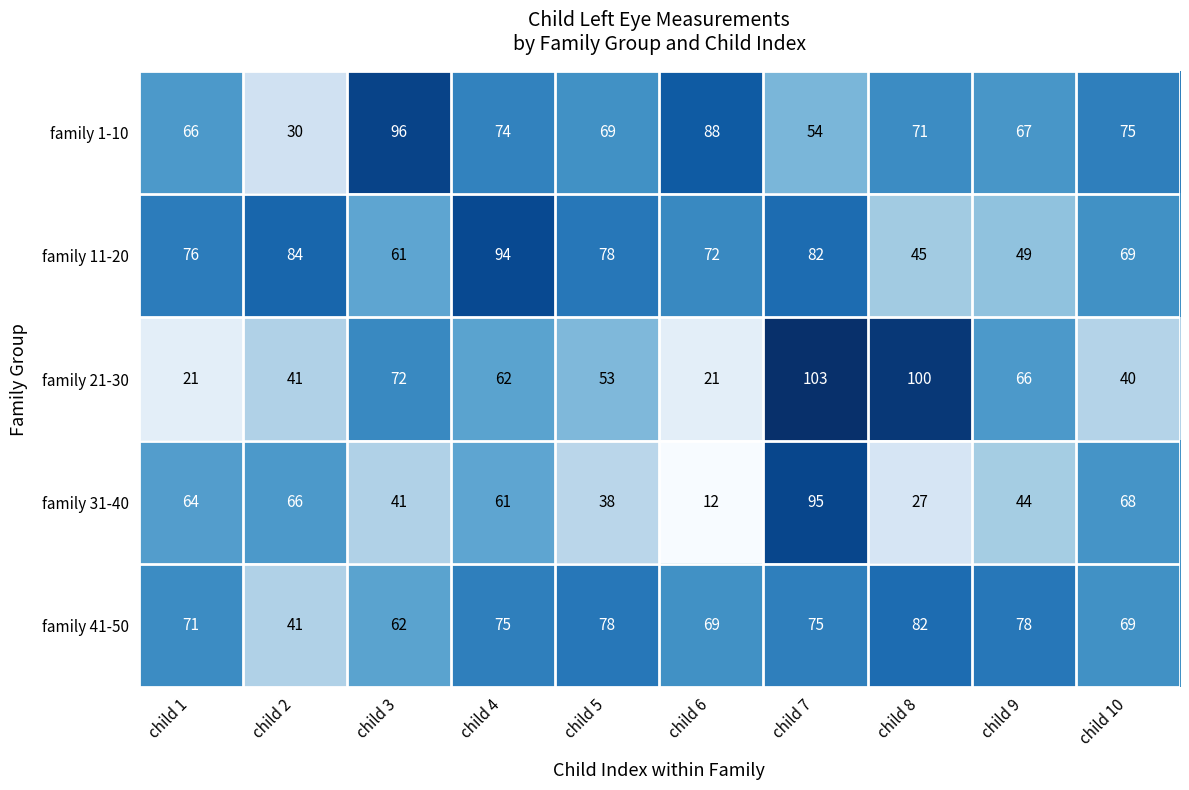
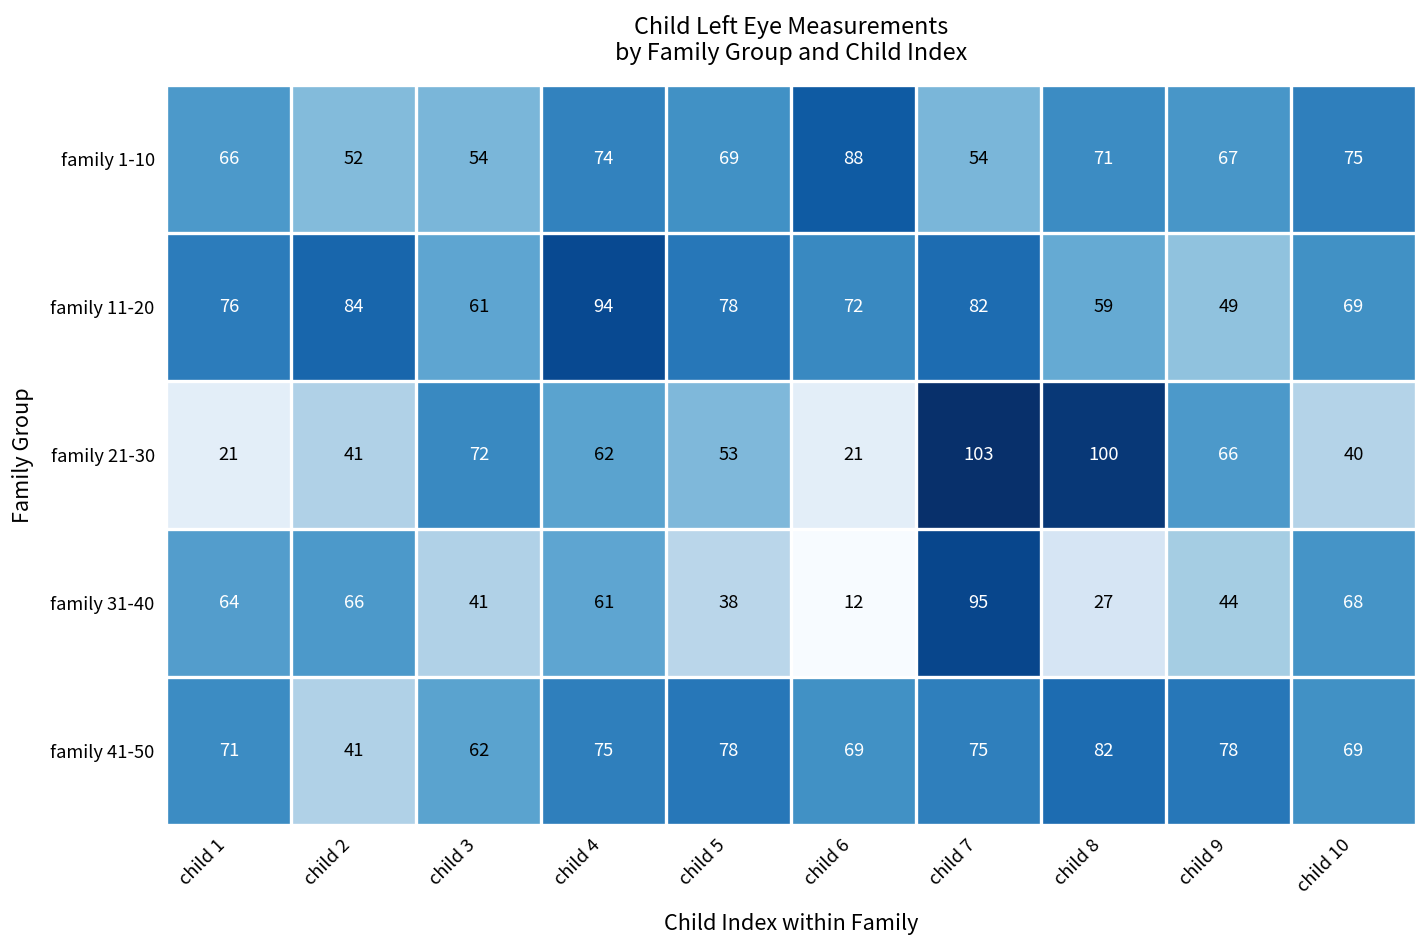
  {
    "family 1-10": {
      "child 1": 66,
-     "child 2": 30,
-     "child 3": 96,
+     "child 2": 52,
+     "child 3": 54,
      "child 4": 74,
      "child 5": 69,
      "child 6": 88,
      "child 7": 54,
      "child 8": 71,
      "child 9": 67,
      "child 10": 75
    },
    "family 11-20": {
      "child 1": 76,
      "child 2": 84,
      "child 3": 61,
      "child 4": 94,
      "child 5": 78,
      "child 6": 72,
      "child 7": 82,
-     "child 8": 45,
+     "child 8": 59,
      "child 9": 49,
      "child 10": 69
    },
    "family 21-30": {
      "child 1": 21,
      "child 2": 41,
      "child 3": 72,
      "child 4": 62,
      "child 5": 53,
      "child 6": 21,
      "child 7": 103,
      "child 8": 100,
      "child 9": 66,
      "child 10": 40
    },
    "family 31-40": {
      "child 1": 64,
      "child 2": 66,
      "child 3": 41,
      "child 4": 61,
      "child 5": 38,
      "child 6": 12,
      "child 7": 95,
      "child 8": 27,
      "child 9": 44,
      "child 10": 68
    },
    "family 41-50": {
      "child 1": 71,
      "child 2": 41,
      "child 3": 62,
      "child 4": 75,
      "child 5": 78,
      "child 6": 69,
      "child 7": 75,
      "child 8": 82,
      "child 9": 78,
      "child 10": 69
    }
  }
